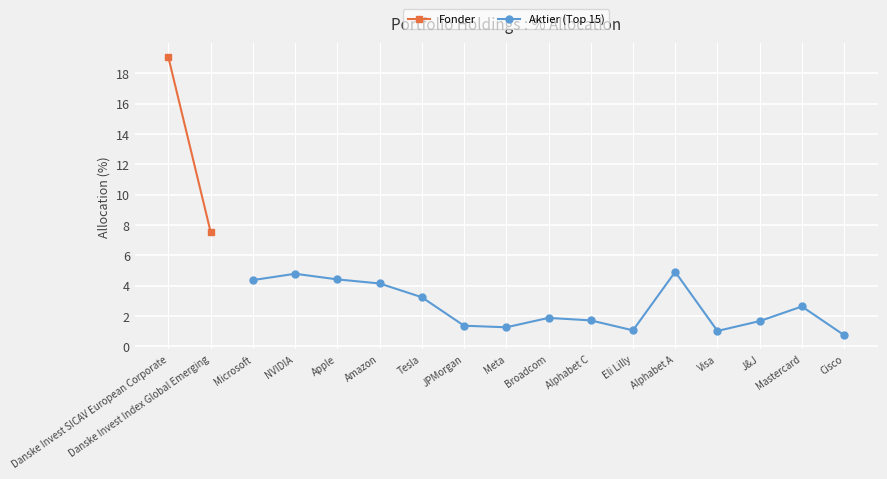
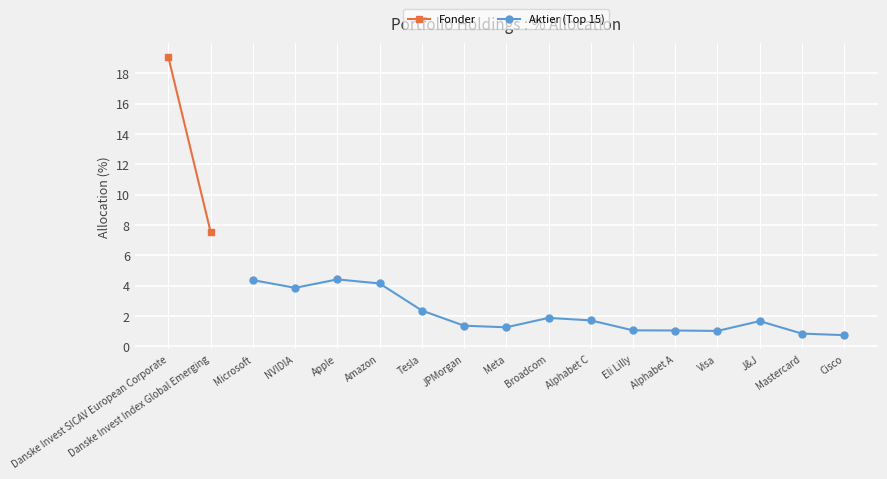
  {
    "Fonder": {
      "Danske Invest SICAV European Corporate": 19.1,
      "Danske Invest Index Global Emerging": 7.5
    },
    "Aktier (Top 15)": {
      "Microsoft": 4.4,
-     "NVIDIA": 4.8,
+     "NVIDIA": 3.9,
      "Apple": 4.4,
      "Amazon": 4.1,
-     "Tesla": 3.2,
+     "Tesla": 2.4,
      "JPMorgan": 1.4,
      "Meta": 1.3,
      "Broadcom": 1.9,
      "Alphabet C": 1.7,
      "Eli Lilly": 1.1,
-     "Alphabet A": 4.9,
+     "Alphabet A": 1.0,
      "Visa": 1.0,
      "J&J": 1.7,
-     "Mastercard": 2.6,
+     "Mastercard": 0.8,
      "Cisco": 0.7
    }
  }
